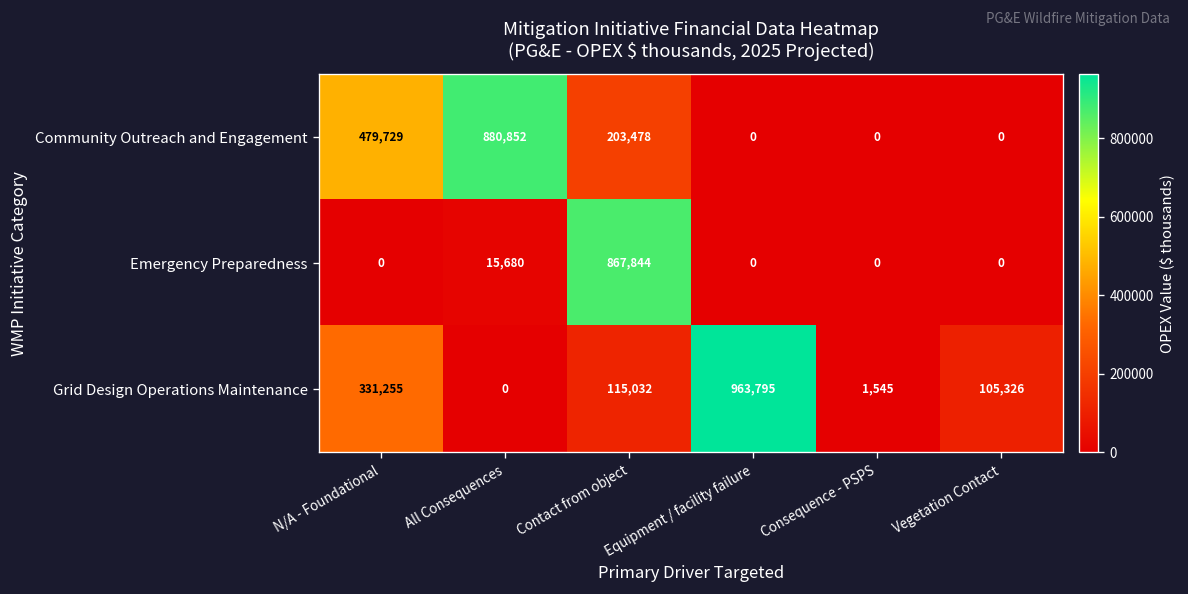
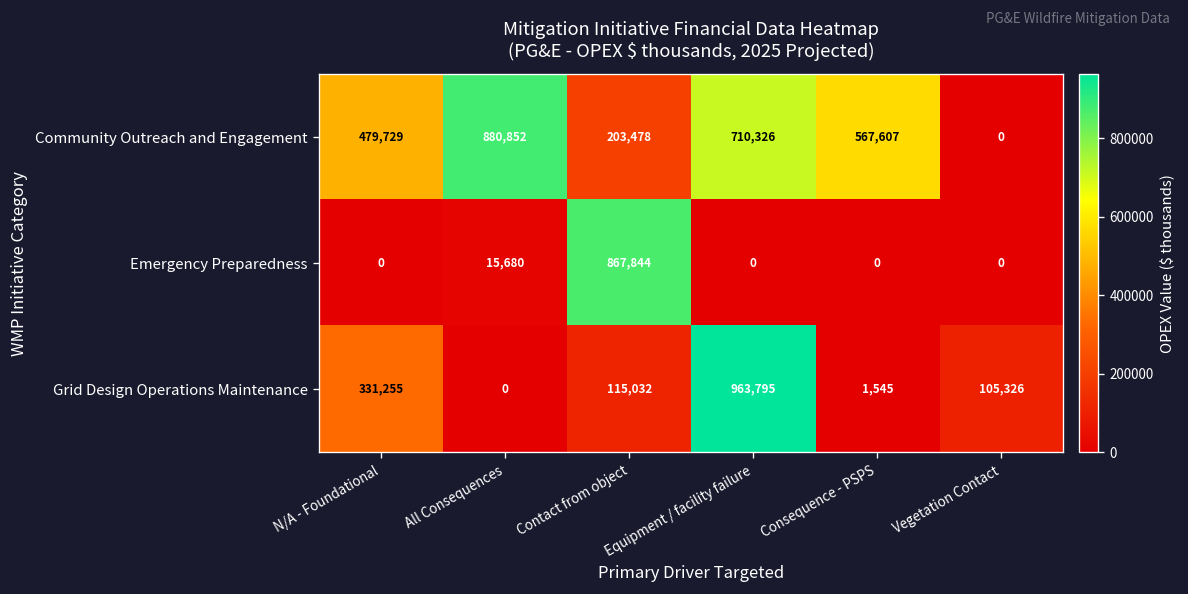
  {
    "Community Outreach and Engagement": {
      "N/A - Foundational": "479,729",
      "All Consequences": "880,852",
      "Contact from object": "203,478",
-     "Equipment / facility failure": "0",
-     "Consequence - PSPS": "0",
+     "Equipment / facility failure": "710,326",
+     "Consequence - PSPS": "567,607",
      "Vegetation Contact": "0"
    },
    "Emergency Preparedness": {
      "N/A - Foundational": "0",
      "All Consequences": "15,680",
      "Contact from object": "867,844",
      "Equipment / facility failure": "0",
      "Consequence - PSPS": "0",
      "Vegetation Contact": "0"
    },
    "Grid Design Operations Maintenance": {
      "N/A - Foundational": "331,255",
      "All Consequences": "0",
      "Contact from object": "115,032",
      "Equipment / facility failure": "963,795",
      "Consequence - PSPS": "1,545",
      "Vegetation Contact": "105,326"
    }
  }
